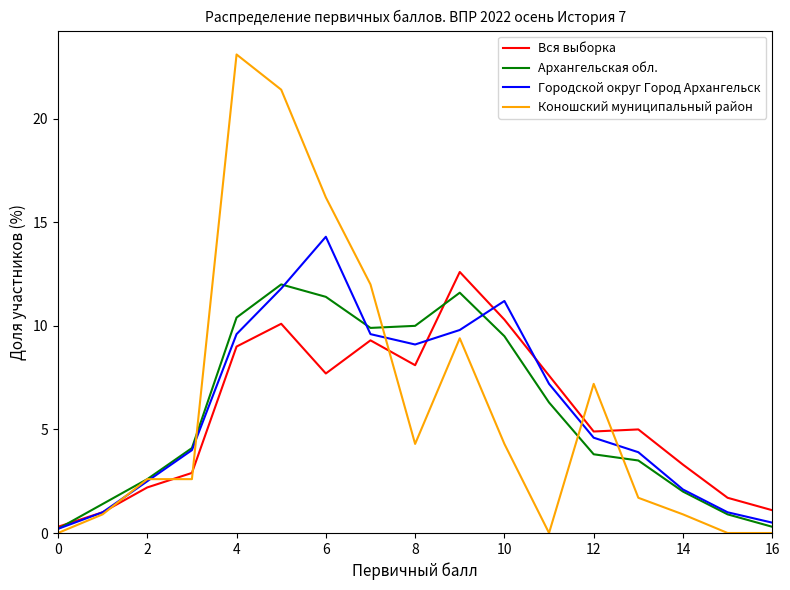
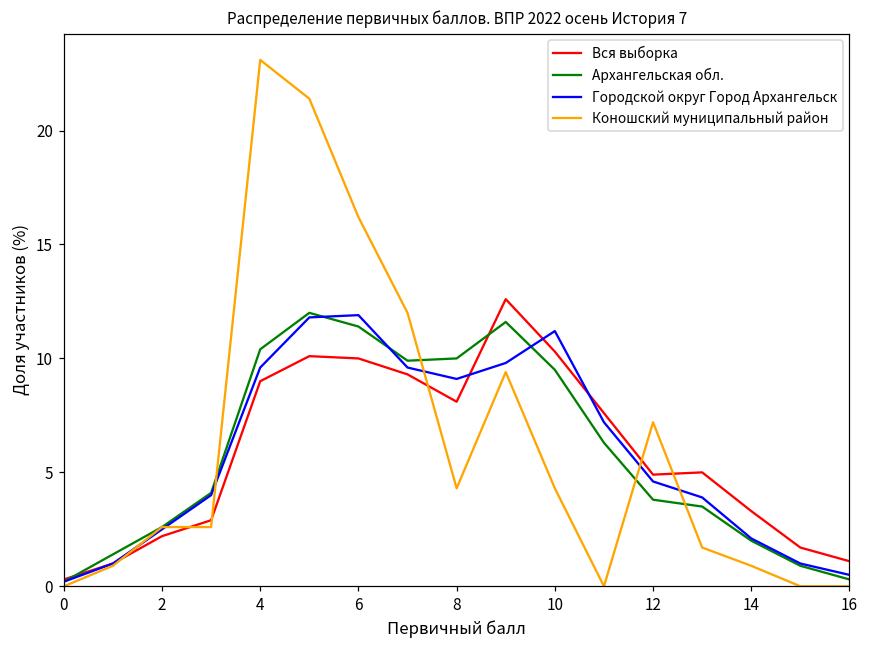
  {
    "Вся выборка": {
      "2": 2.2,
      "4": 9.0,
-     "6": 7.7,
+     "6": 10.0,
      "8": 8.1,
      "10": 10.3,
      "12": 4.9,
      "14": 3.3,
      "16": 1.1
    },
    "Архангельская обл.": {
      "4": 10.4,
      "6": 11.4,
      "8": 10.0,
      "10": 9.5,
      "12": 3.8,
      "16": 0.3
    },
    "Городской округ Город Архангельск": {
      "4": 9.6,
-     "6": 14.3,
+     "6": 11.9,
      "8": 9.1,
      "10": 11.2,
      "12": 4.6,
      "16": 0.5
    },
    "Коношский муниципальный район": {
      "0": 0.0,
      "4": 23.1,
      "6": 16.2,
      "8": 4.3,
      "10": 4.3,
      "12": 7.2,
      "14": 0.9,
      "16": 0.0
    }
  }
